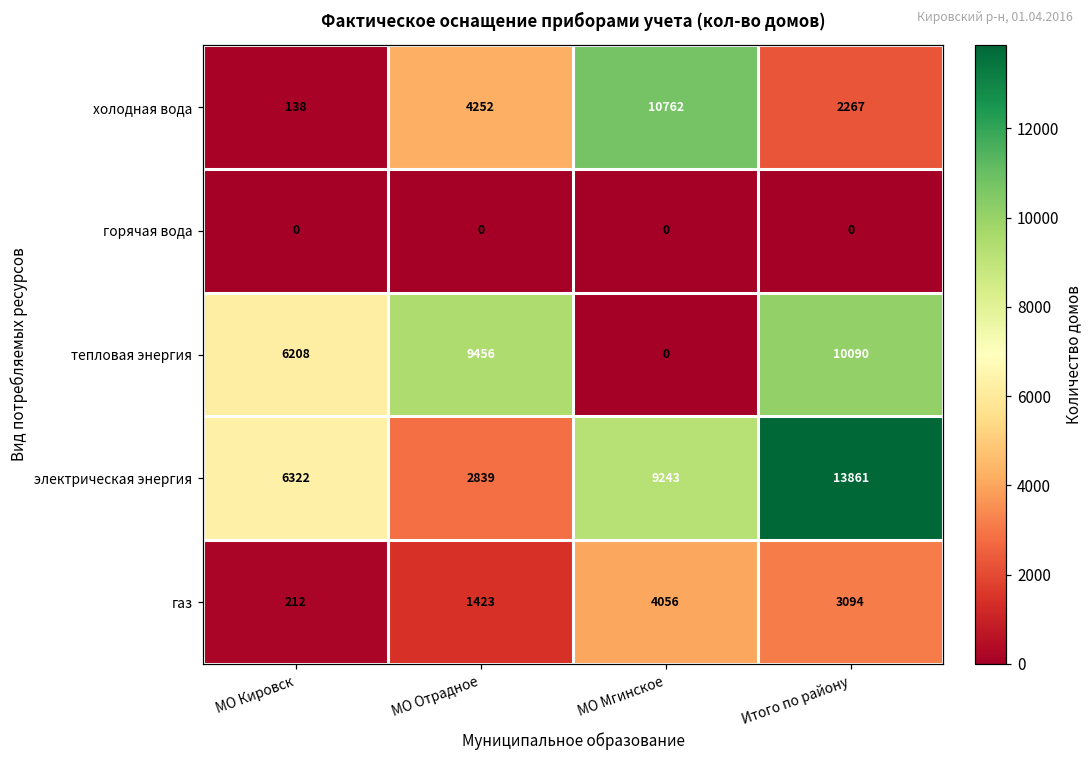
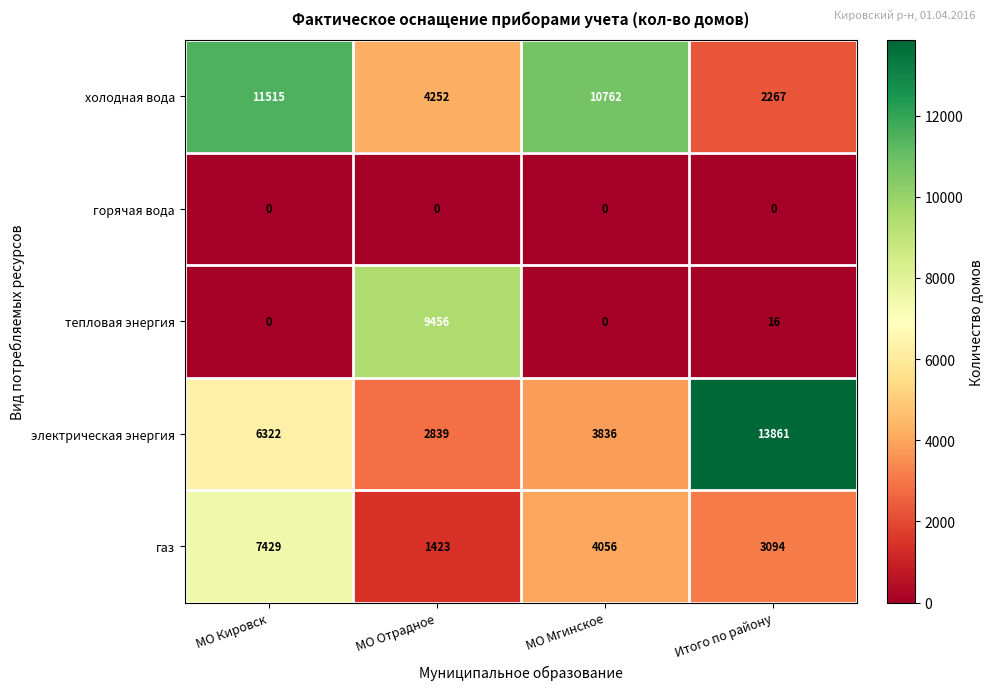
  {
    "холодная вода": {
-     "МО Кировск": 138,
+     "МО Кировск": 11515,
      "МО Отрадное": 4252,
      "МО Мгинское": 10762,
      "Итого по району": 2267
    },
    "горячая вода": {
      "МО Кировск": 0,
      "МО Отрадное": 0,
      "МО Мгинское": 0,
      "Итого по району": 0
    },
    "тепловая энергия": {
-     "МО Кировск": 6208,
+     "МО Кировск": 0,
      "МО Отрадное": 9456,
      "МО Мгинское": 0,
-     "Итого по району": 10090
+     "Итого по району": 16
    },
    "электрическая энергия": {
      "МО Кировск": 6322,
      "МО Отрадное": 2839,
-     "МО Мгинское": 9243,
+     "МО Мгинское": 3836,
      "Итого по району": 13861
    },
    "газ": {
-     "МО Кировск": 212,
+     "МО Кировск": 7429,
      "МО Отрадное": 1423,
      "МО Мгинское": 4056,
      "Итого по району": 3094
    }
  }
